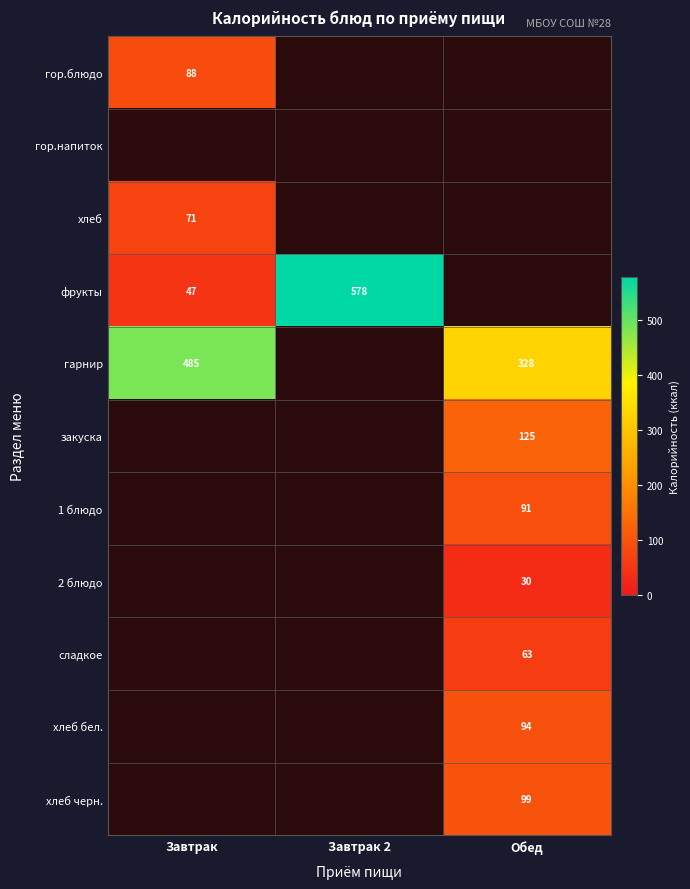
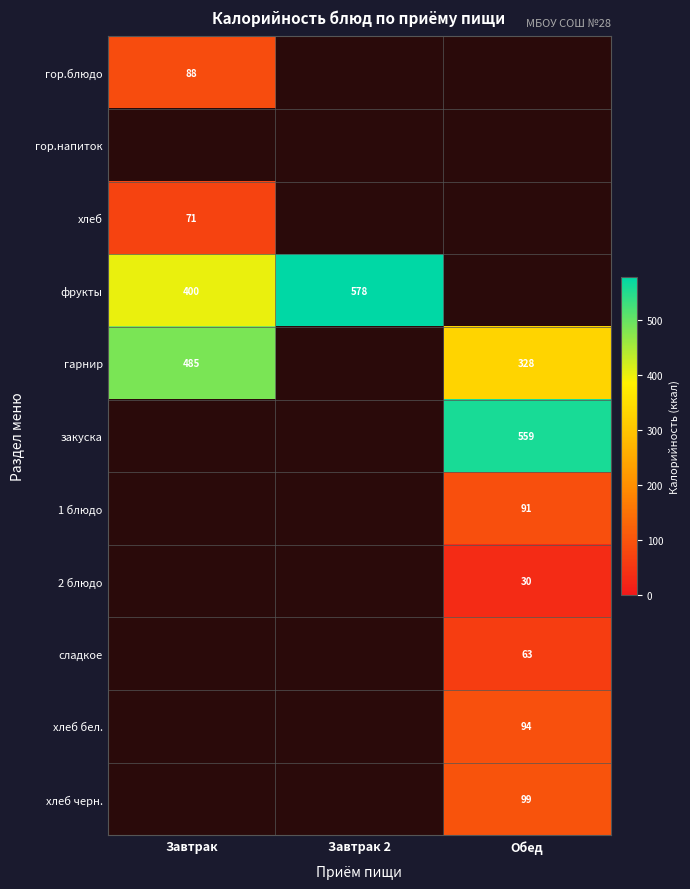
  {
    "гор.блюдо": {
      "Завтрак": 88
    },
    "хлеб": {
      "Завтрак": 71
    },
    "фрукты": {
-     "Завтрак": 47,
+     "Завтрак": 400,
      "Завтрак 2": 578
    },
    "гарнир": {
      "Завтрак": 485,
      "Обед": 328
    },
    "закуска": {
-     "Обед": 125
+     "Обед": 559
    },
    "1 блюдо": {
      "Обед": 91
    },
    "2 блюдо": {
      "Обед": 30
    },
    "сладкое": {
      "Обед": 63
    },
    "хлеб бел.": {
      "Обед": 94
    },
    "хлеб черн.": {
      "Обед": 99
    }
  }
